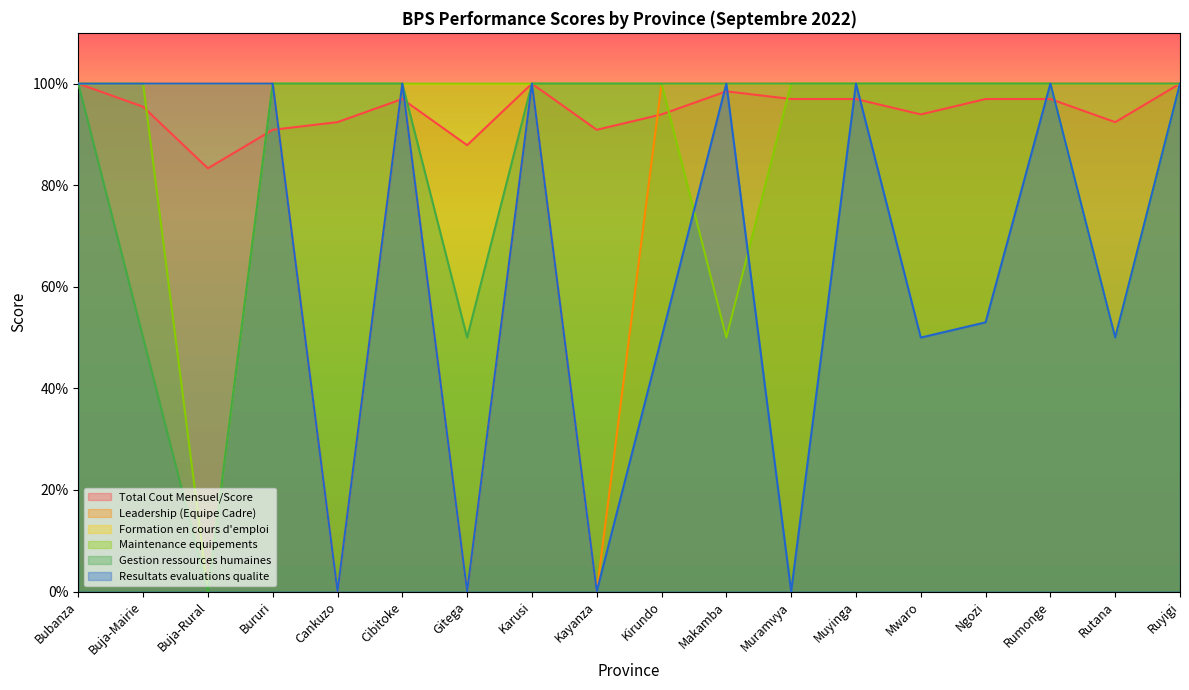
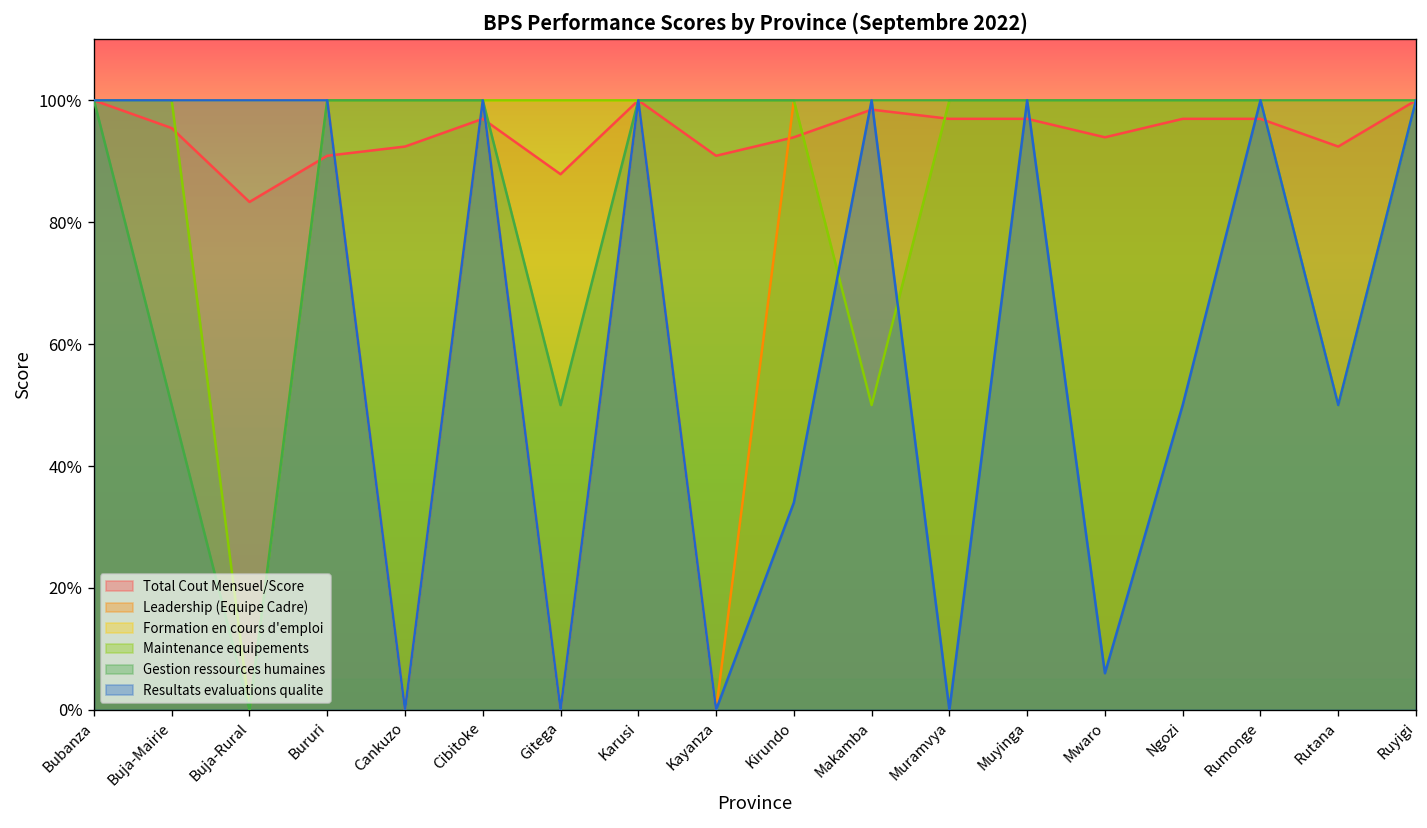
  {
    "Resultats evaluations qualite": {
-     "Kirundo": "50%",
-     "Mwaro": "50%",
-     "Ngozi": "53%"
+     "Kirundo": "34%",
+     "Mwaro": "6%",
+     "Ngozi": "50%"
    }
  }
